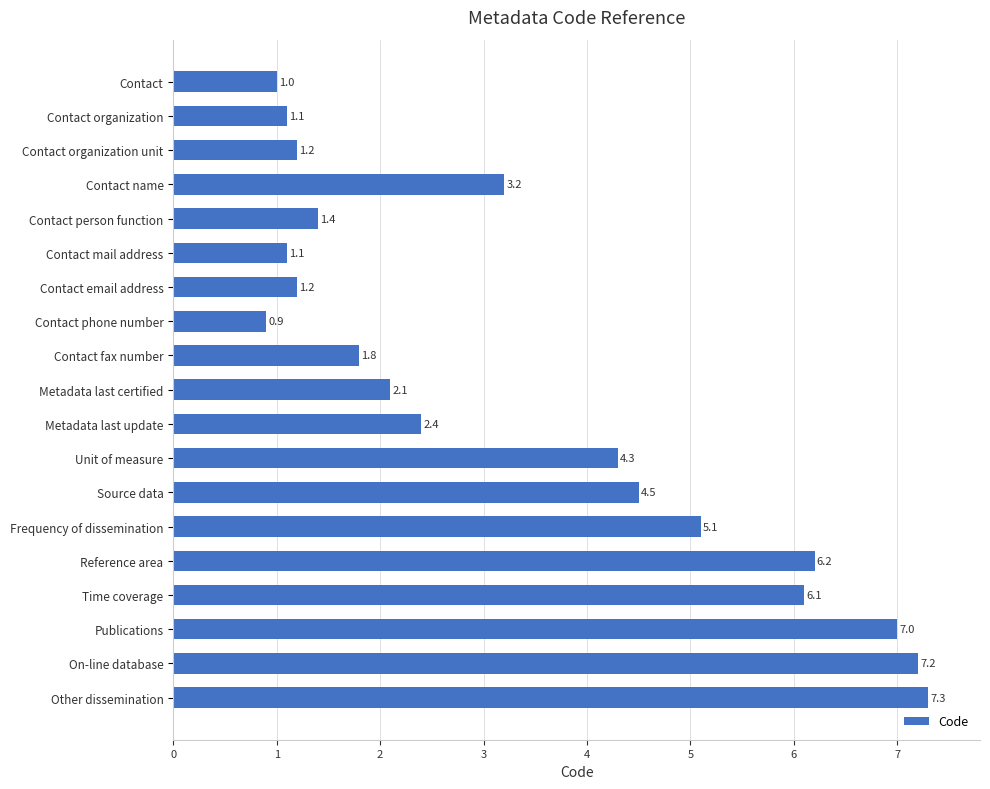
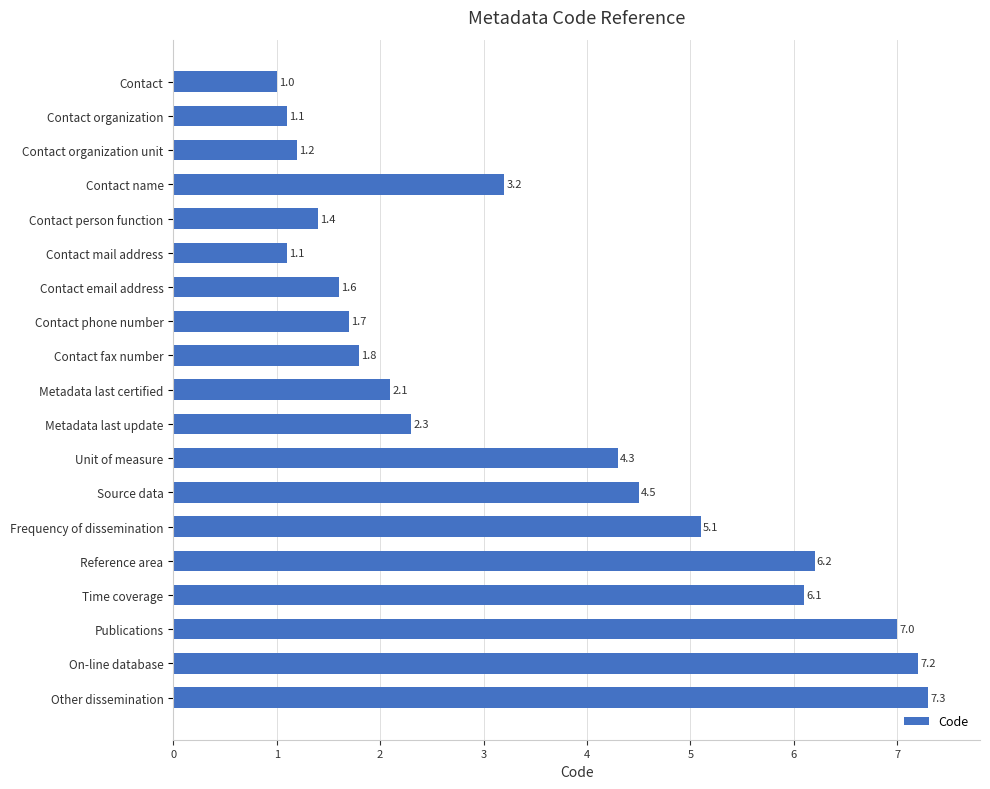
  {
    "Contact": 1.0,
    "Contact organization": 1.1,
    "Contact organization unit": 1.2,
    "Contact name": 3.2,
    "Contact person function": 1.4,
    "Contact mail address": 1.1,
-   "Contact email address": 1.2,
-   "Contact phone number": 0.9,
+   "Contact email address": 1.6,
+   "Contact phone number": 1.7,
    "Contact fax number": 1.8,
    "Metadata last certified": 2.1,
-   "Metadata last update": 2.4,
+   "Metadata last update": 2.3,
    "Unit of measure": 4.3,
    "Source data": 4.5,
    "Frequency of dissemination": 5.1,
    "Reference area": 6.2,
    "Time coverage": 6.1,
    "Publications": 7.0,
    "On-line database": 7.2,
    "Other dissemination": 7.3
  }
